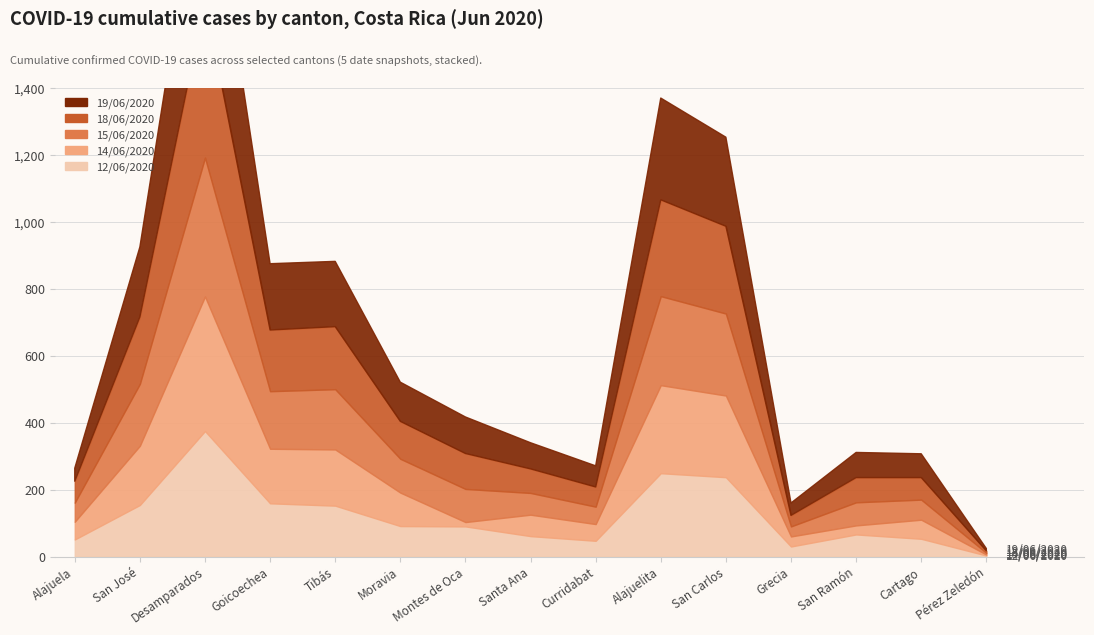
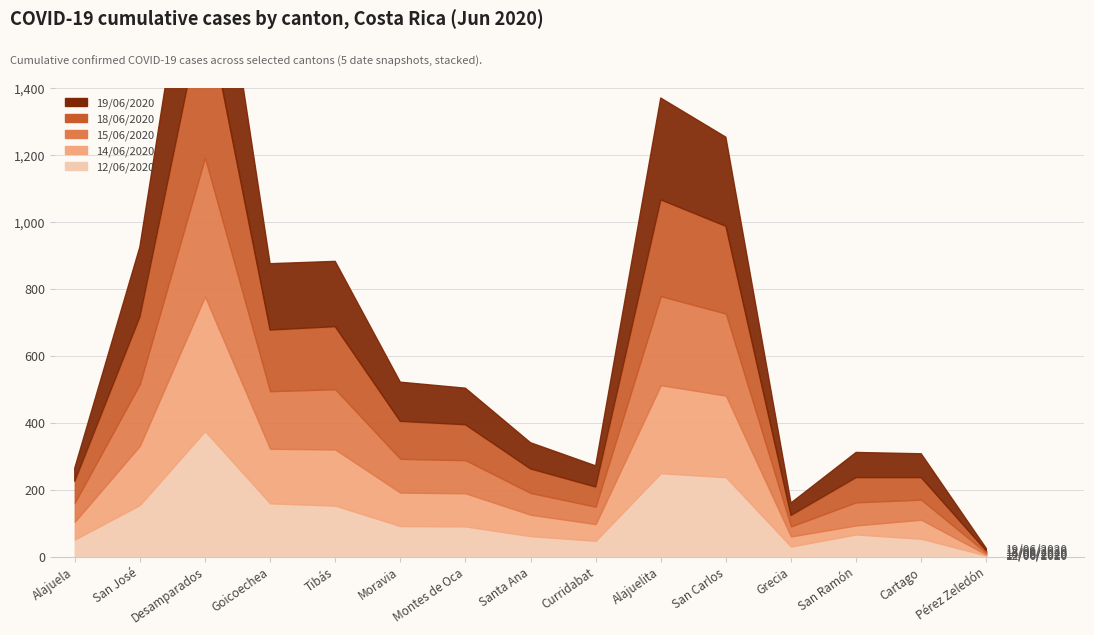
  {
    "12/06/2020": {
      "Alajuela": 50,
      "San José": 150,
      "Desamparados": 380,
      "Goicoechea": 160,
      "Tibás": 150,
      "Moravia": 90,
      "Montes de Oca": 90,
      "Santa Ana": 60,
      "Curridabat": 50,
      "Alajuelita": 250,
      "San Carlos": 240,
      "Grecia": 30,
      "San Ramón": 70,
      "Cartago": 50
    },
    "14/06/2020": {
      "Alajuela": 50,
      "San José": 180,
      "Desamparados": 400,
      "Goicoechea": 160,
      "Tibás": 170,
      "Moravia": 100,
-     "Montes de Oca": 10,
+     "Montes de Oca": 100,
      "Santa Ana": 60,
      "Curridabat": 50,
      "Alajuelita": 260,
      "San Carlos": 240,
      "Grecia": 30,
      "San Ramón": 30,
      "Cartago": 60
    },
    "19/06/2020": {
      "Alajuela": 40,
      "San José": 210,
      "Goicoechea": 200,
      "Tibás": 200,
      "Moravia": 120,
      "Montes de Oca": 110,
      "Santa Ana": 80,
      "Curridabat": 60,
      "Alajuelita": 300,
      "San Carlos": 270,
      "Grecia": 40,
      "San Ramón": 80,
      "Cartago": 70
    }
  }
